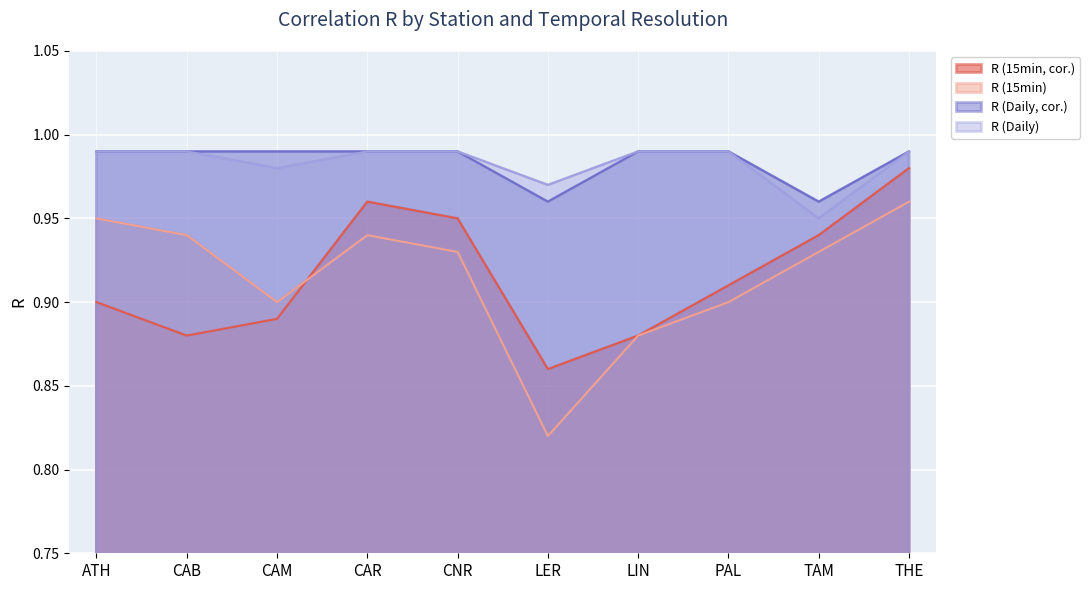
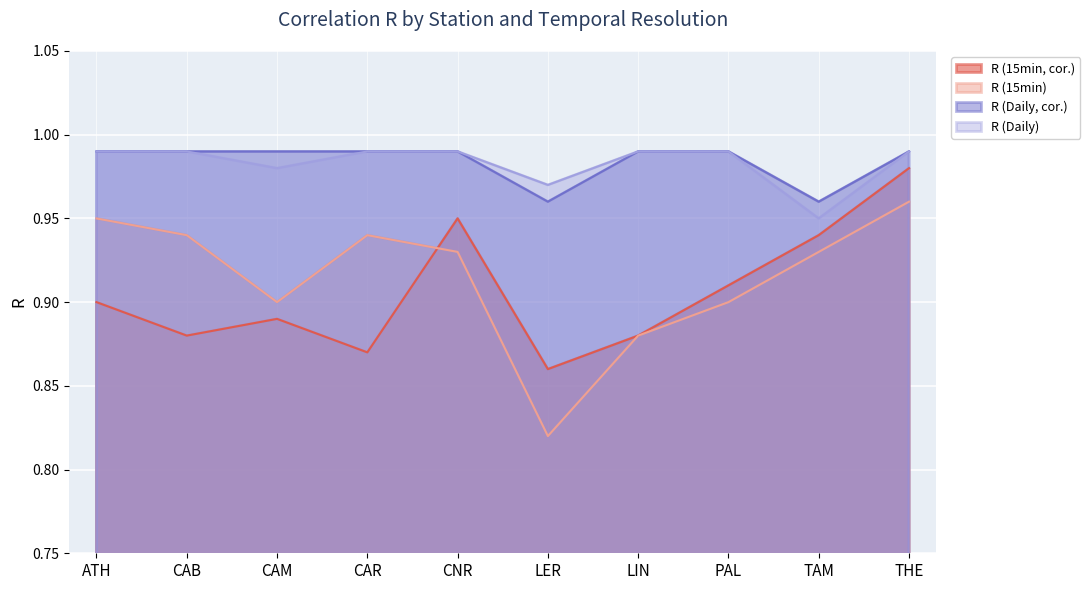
  {
    "R (15min, cor.)": {
      "ATH": 0.90,
      "CAB": 0.88,
      "CAM": 0.89,
-     "CAR": 0.96,
+     "CAR": 0.87,
      "CNR": 0.95,
      "LER": 0.86,
      "PAL": 0.91,
      "TAM": 0.94,
      "THE": 0.98
    },
    "R (15min)": {
      "ATH": 0.95,
      "CAB": 0.94,
      "CAM": 0.90,
      "CAR": 0.94,
      "CNR": 0.93,
      "LER": 0.82,
      "PAL": 0.90,
      "TAM": 0.93,
      "THE": 0.96
    },
    "R (Daily, cor.)": {
      "CAM": 0.99,
      "LER": 0.96,
      "TAM": 0.96
    },
    "R (Daily)": {
      "CAM": 0.98,
      "LER": 0.97,
      "TAM": 0.95
    }
  }
